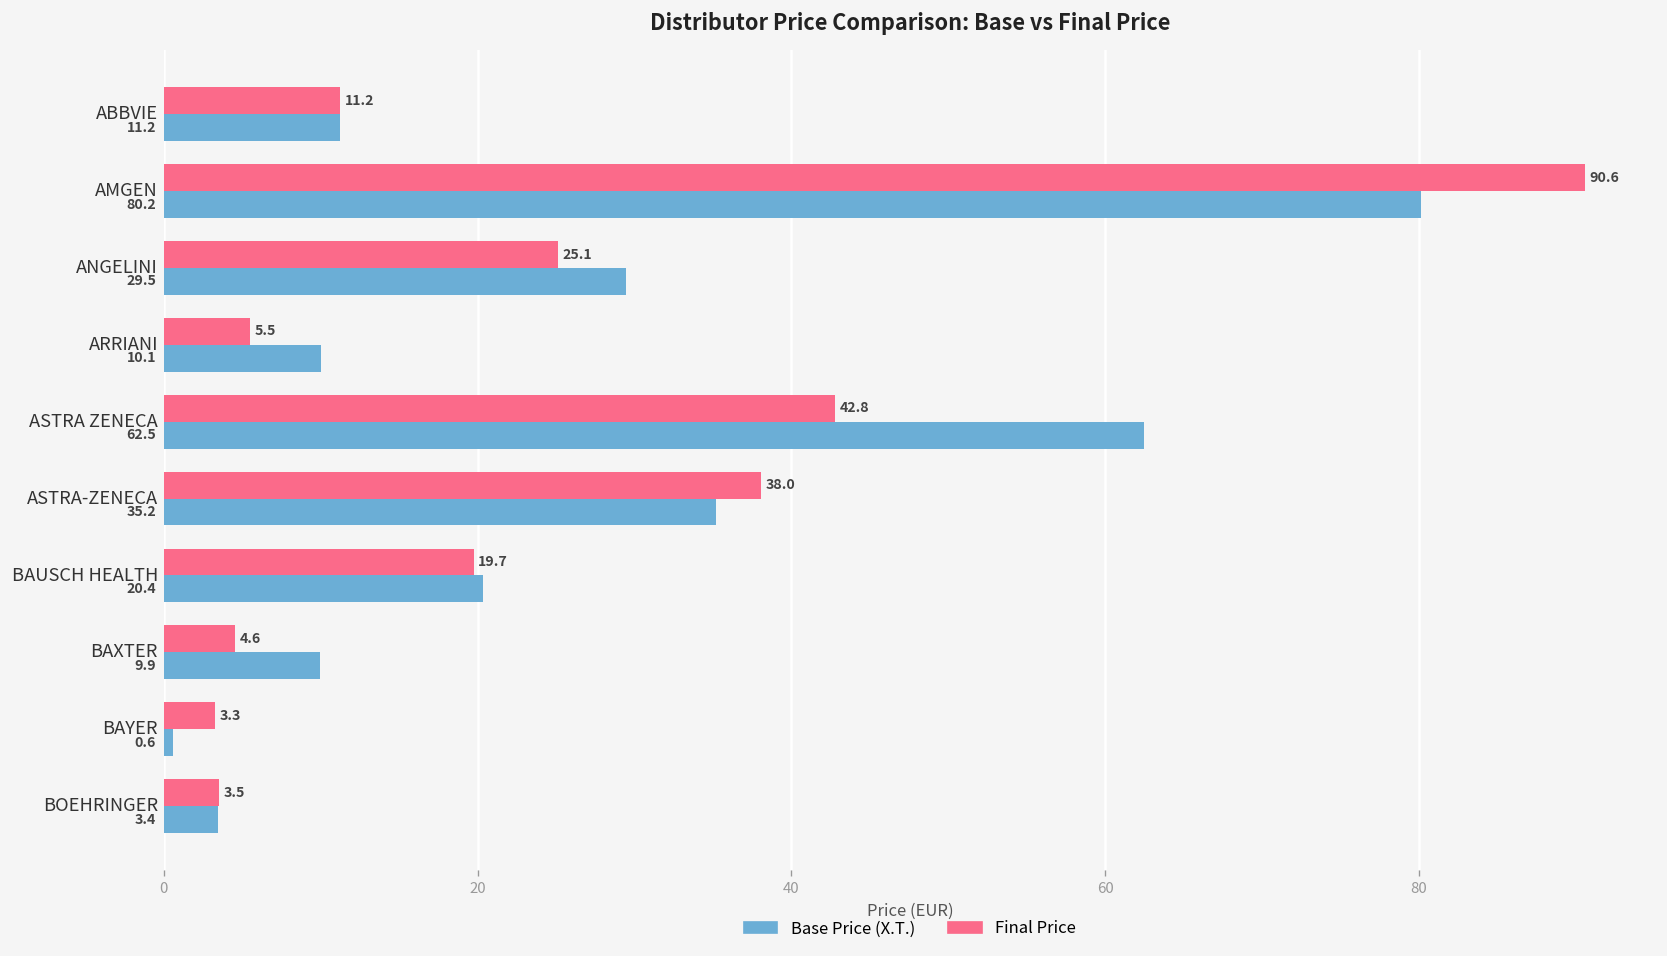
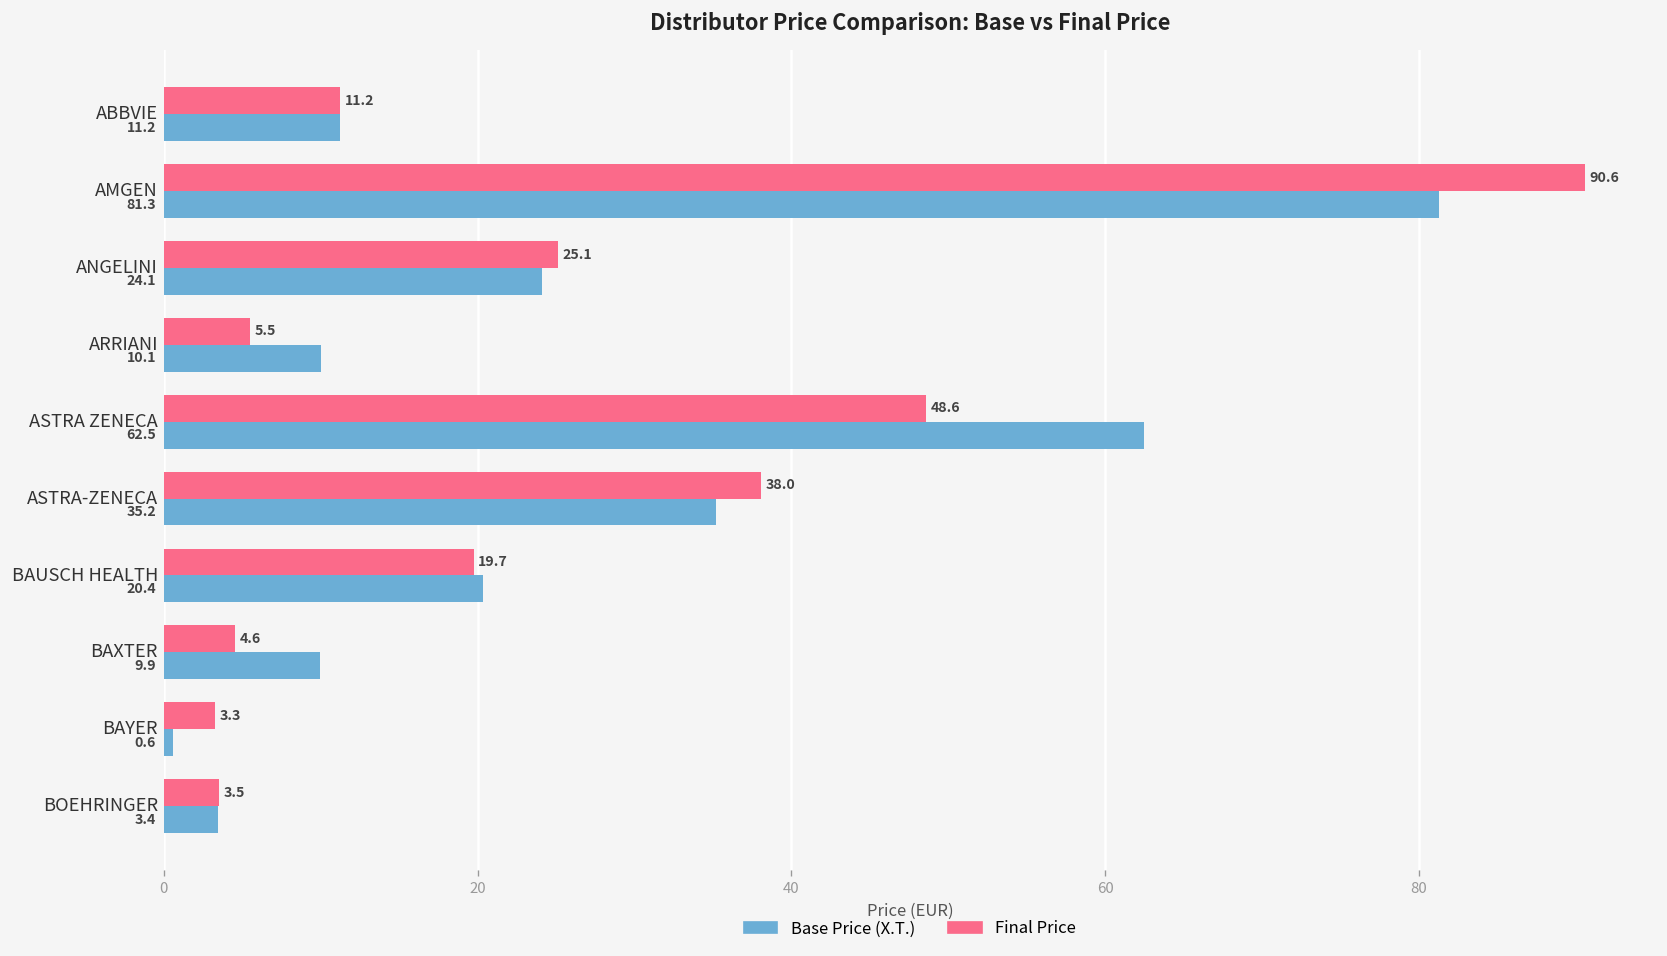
  {
    "Base Price (X.T.)": {
-     "AMGEN": 80.2,
-     "ANGELINI": 29.5,
+     "AMGEN": 81.3,
+     "ANGELINI": 24.1,
      "BAYER": 0.6
    },
    "Final Price": {
      "ABBVIE": 11.2,
      "AMGEN": 90.6,
      "ANGELINI": 25.1,
      "ARRIANI": 5.5,
-     "ASTRA ZENECA": 42.8,
+     "ASTRA ZENECA": 48.6,
      "ASTRA-ZENECA": 38.0,
      "BAUSCH HEALTH": 19.7,
      "BAXTER": 4.6,
      "BAYER": 3.3,
      "BOEHRINGER": 3.5
    }
  }
